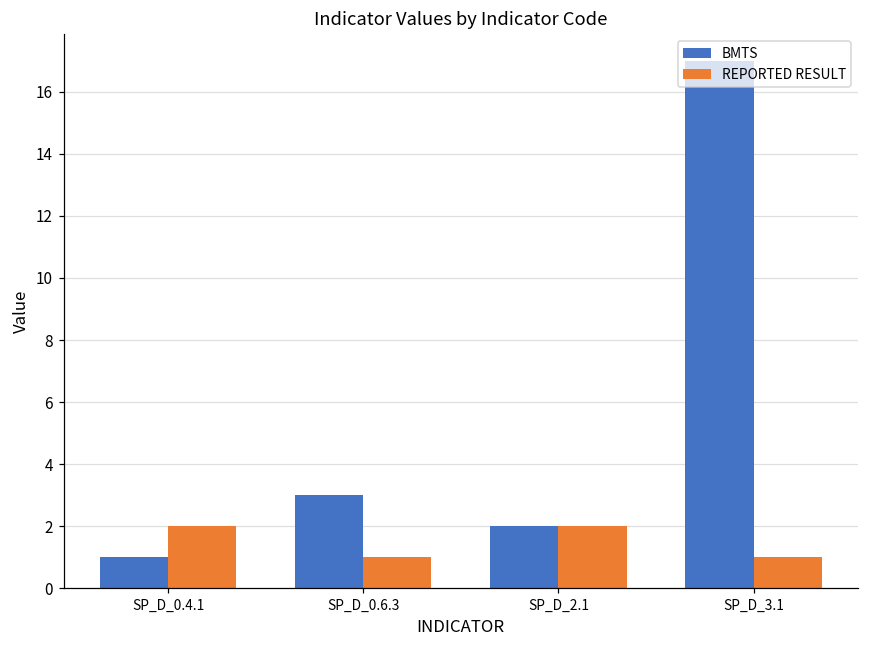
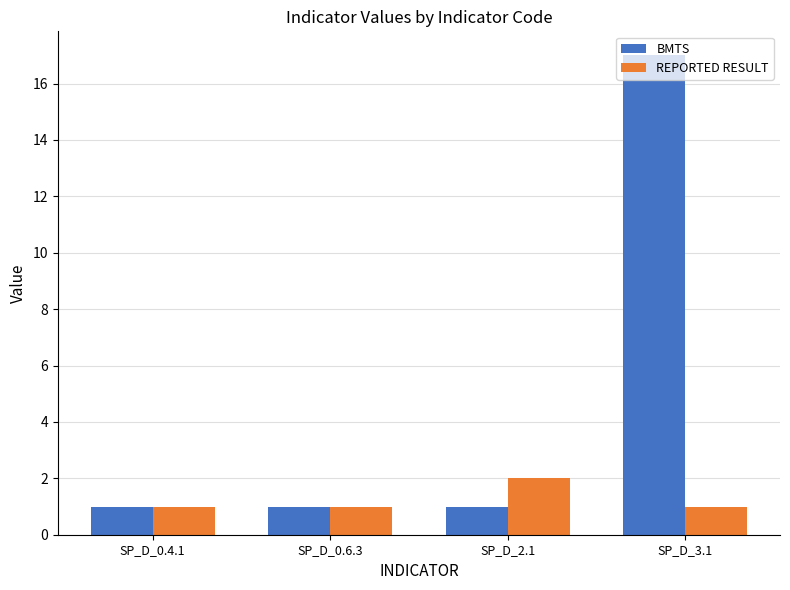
  {
    "BMTS": {
      "SP_D_0.4.1": 1,
-     "SP_D_0.6.3": 3,
-     "SP_D_2.1": 2
+     "SP_D_0.6.3": 1,
+     "SP_D_2.1": 1
    },
    "REPORTED RESULT": {
-     "SP_D_0.4.1": 2,
+     "SP_D_0.4.1": 1,
      "SP_D_0.6.3": 1,
      "SP_D_2.1": 2,
      "SP_D_3.1": 1
    }
  }
